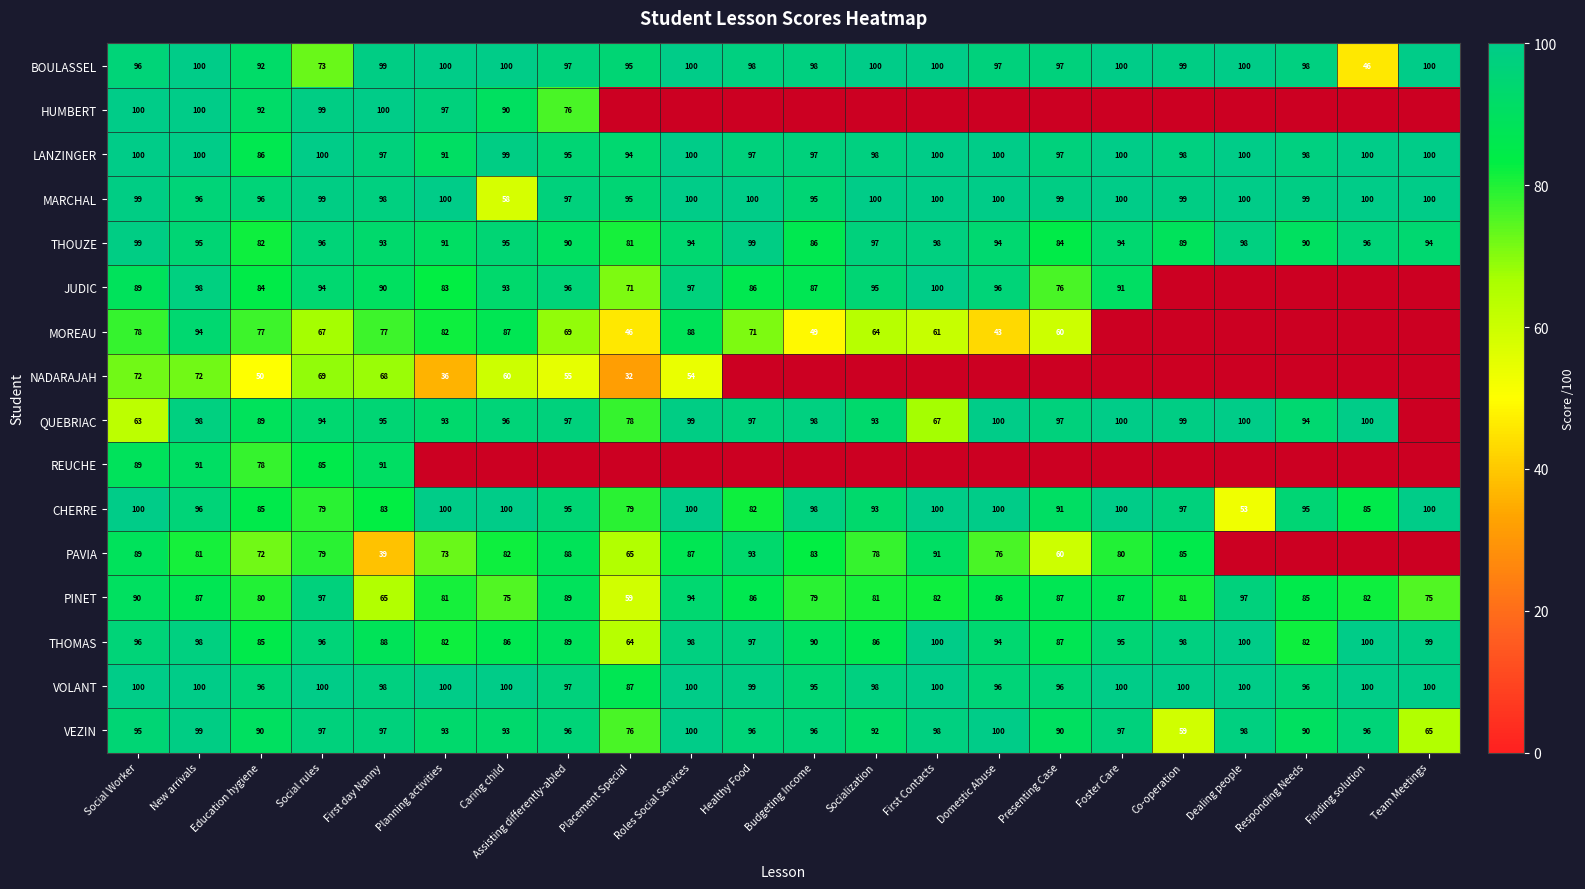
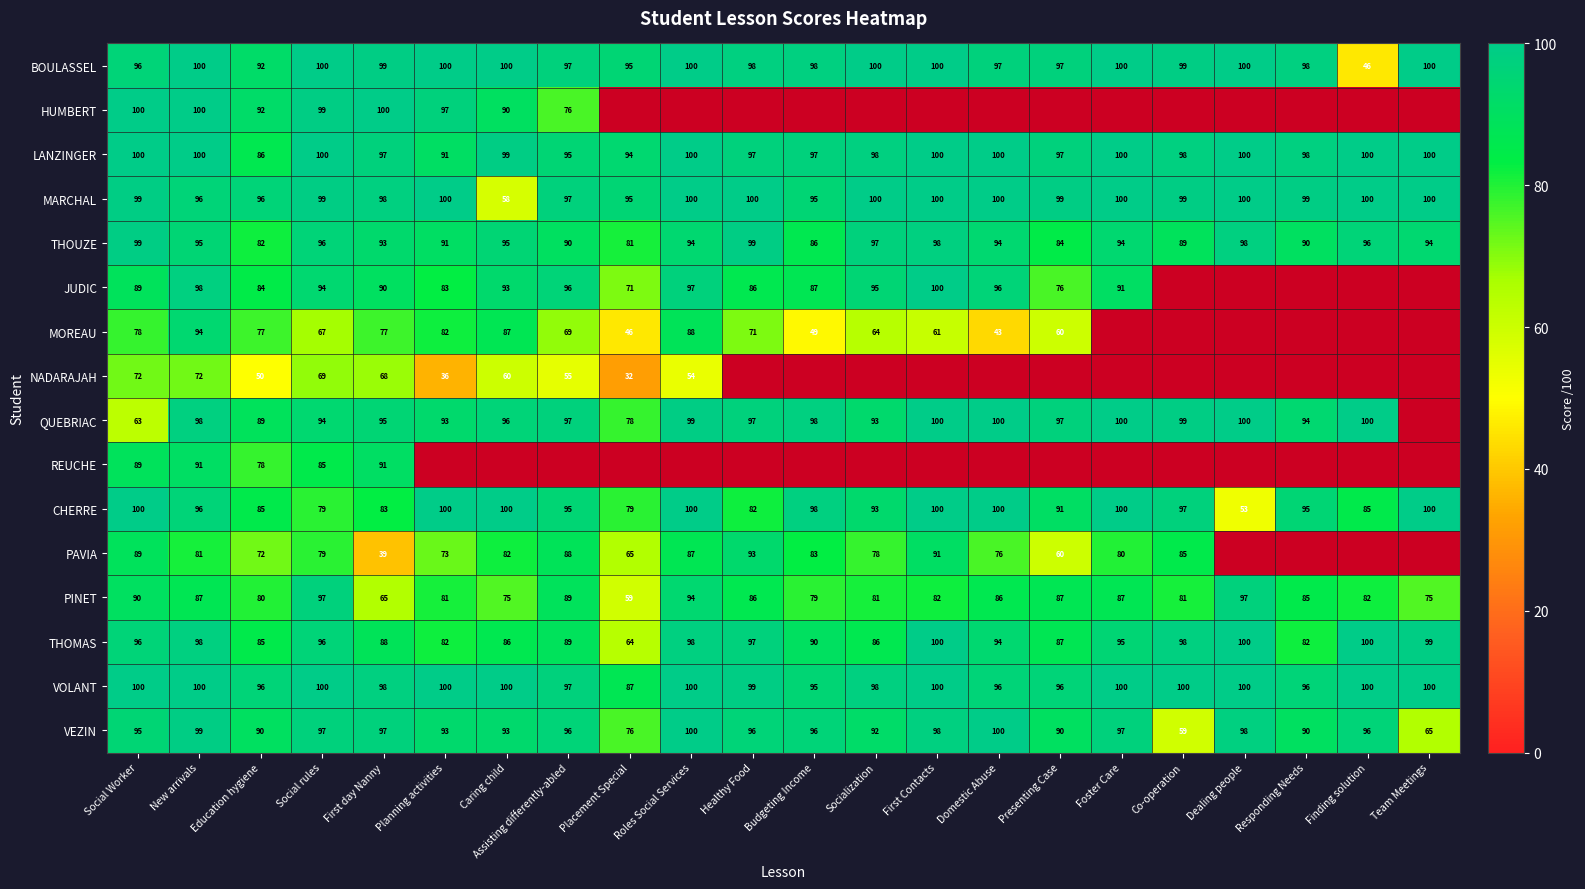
  {
    "BOULASSEL": {
      "Social Worker": 96,
      "New arrivals": 100,
      "Education hygiene": 92,
-     "Social rules": 73,
+     "Social rules": 100,
      "First day Nanny": 99,
      "Planning activities": 100,
      "Caring child": 100,
      "Assisting differently-abled": 97,
      "Placement Special": 95,
      "Roles Social Services": 100,
      "Healthy Food": 98,
      "Budgeting Income": 98,
      "Socialization": 100,
      "First Contacts": 100,
      "Domestic Abuse": 97,
      "Presenting Case": 97,
      "Foster Care": 100,
      "Co-operation": 99,
      "Dealing people": 100,
      "Responding Needs": 98,
      "Finding solution": 46,
      "Team Meetings": 100
    },
    "QUEBRIAC": {
      "Social Worker": 63,
      "New arrivals": 98,
      "Education hygiene": 89,
      "Social rules": 94,
      "First day Nanny": 95,
      "Planning activities": 93,
      "Caring child": 96,
      "Assisting differently-abled": 97,
      "Placement Special": 78,
      "Roles Social Services": 99,
      "Healthy Food": 97,
      "Budgeting Income": 98,
      "Socialization": 93,
-     "First Contacts": 67,
+     "First Contacts": 100,
      "Domestic Abuse": 100,
      "Presenting Case": 97,
      "Foster Care": 100,
      "Co-operation": 99,
      "Dealing people": 100,
      "Responding Needs": 94,
      "Finding solution": 100
    }
  }
